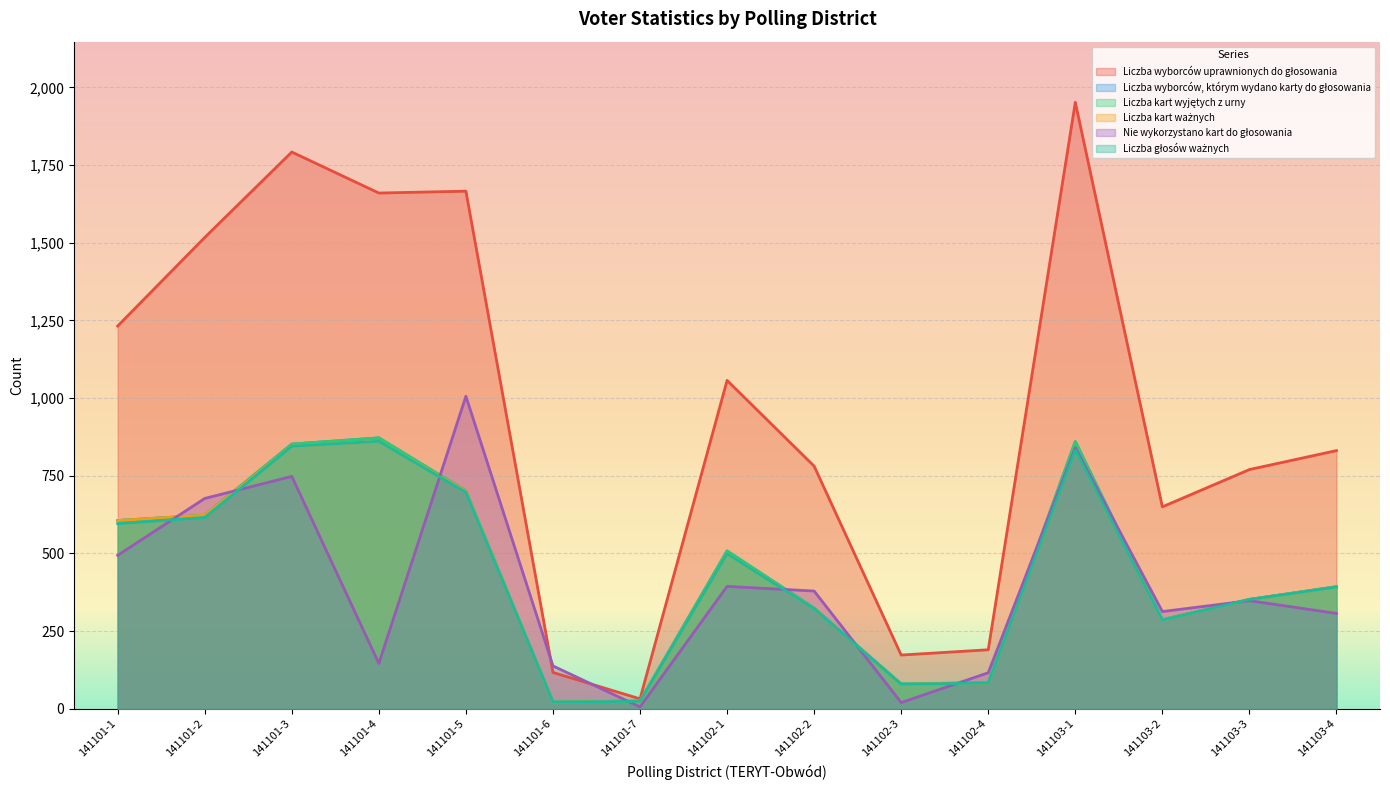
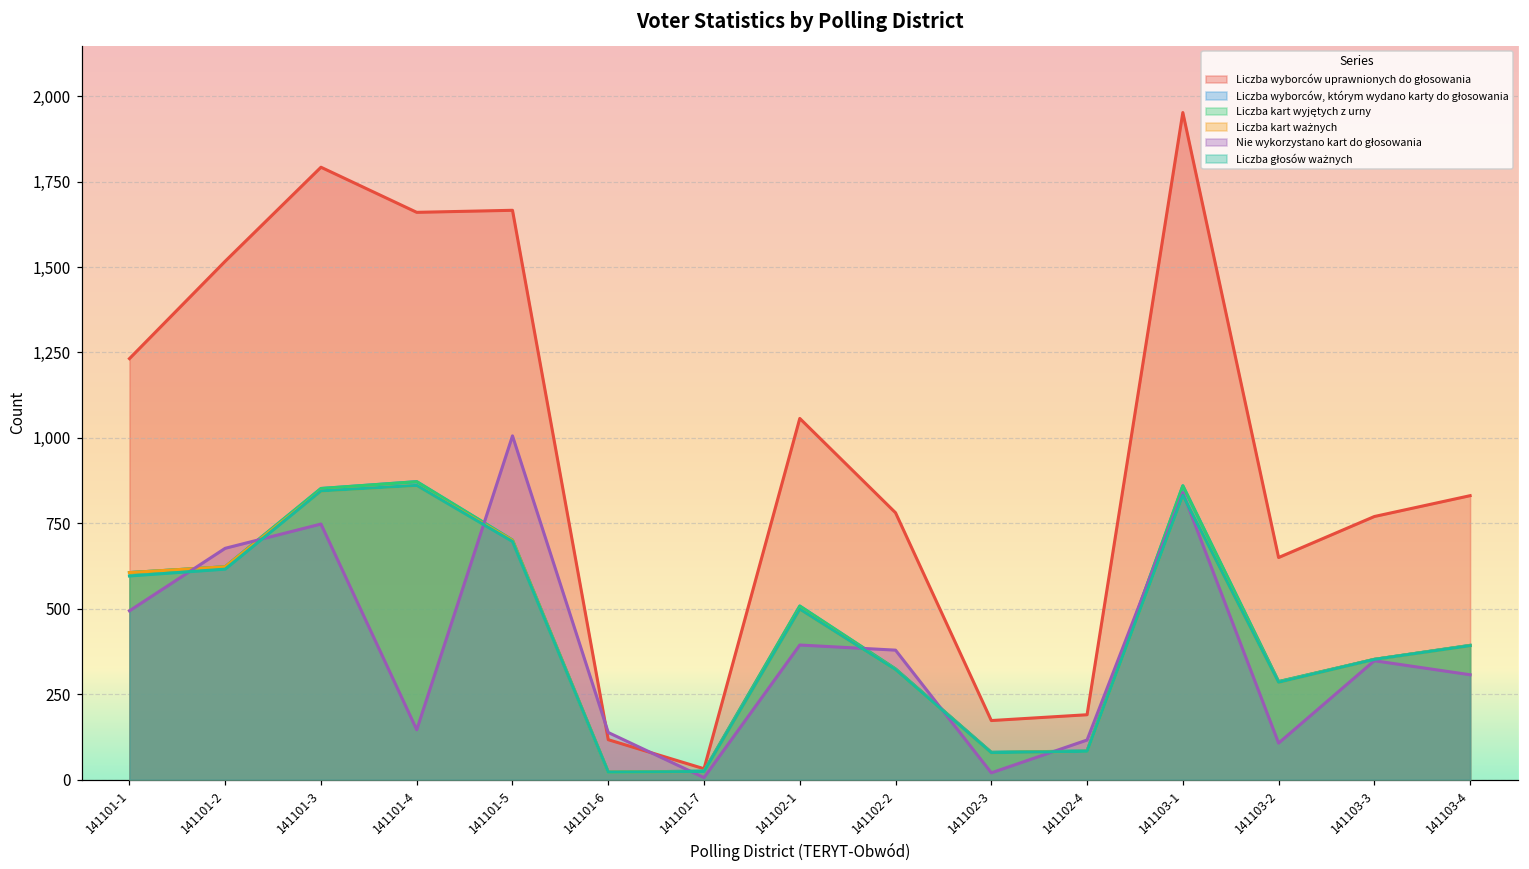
  {
    "Nie wykorzystano kart do głosowania": {
      "141101-1": "490",
      "141101-2": "680",
      "141101-3": "750",
      "141101-4": "150",
      "141101-5": "1,010",
      "141101-6": "140",
      "141101-7": "10",
      "141102-1": "390",
      "141102-2": "380",
      "141102-3": "20",
      "141102-4": "120",
-     "141103-2": "310",
+     "141103-2": "110",
      "141103-4": "310"
    }
  }
